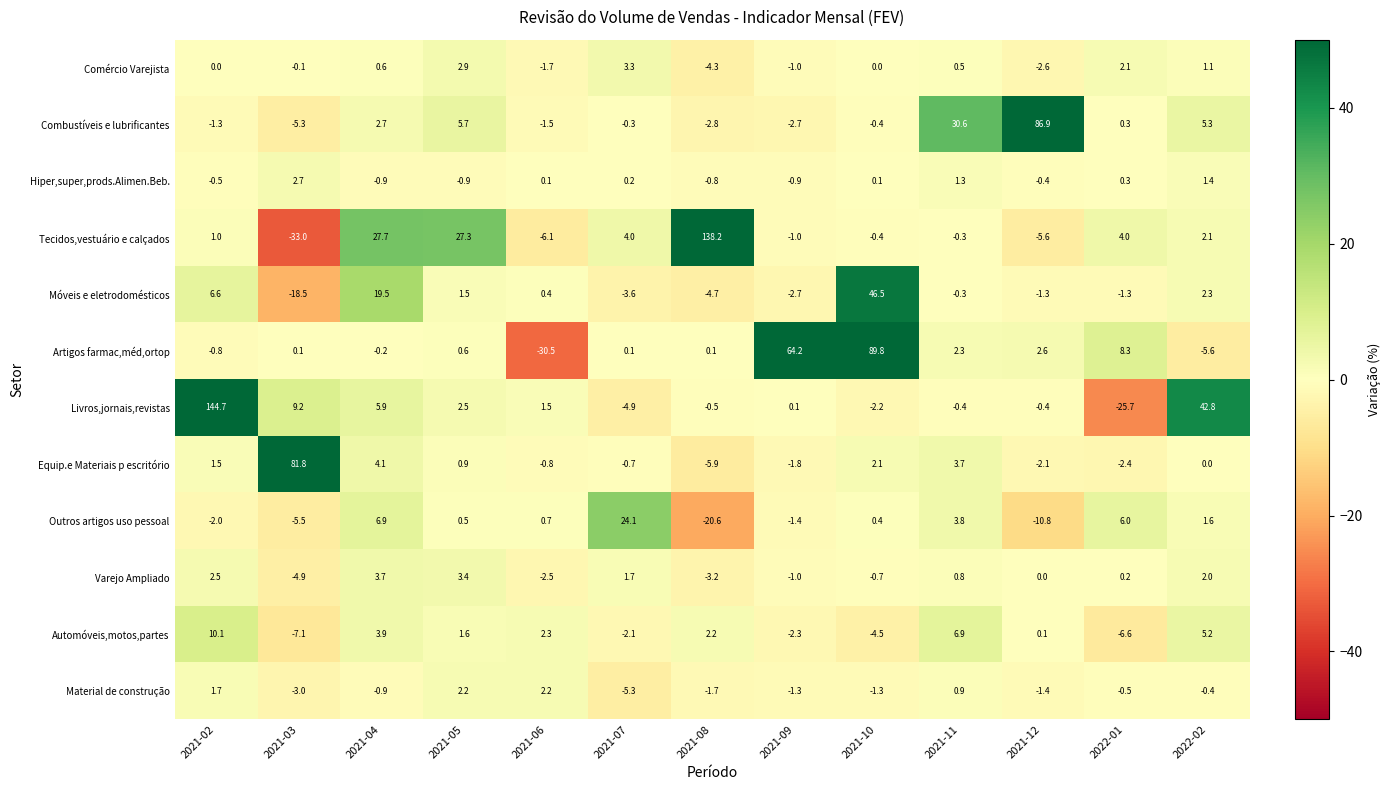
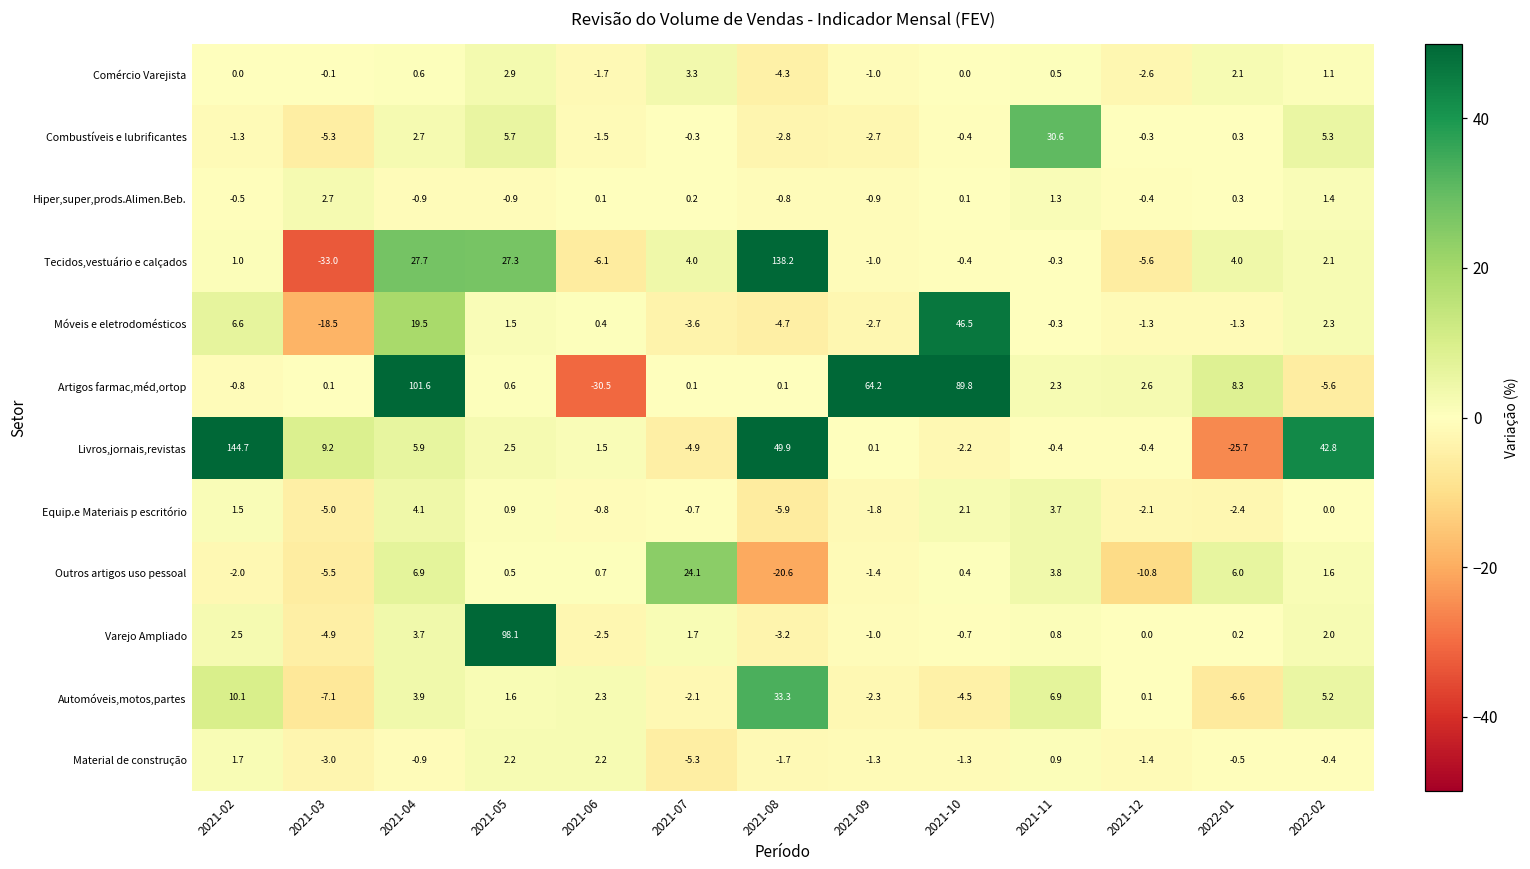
  {
    "Comércio Varejista": {
      "2021-02": 0.0,
      "2021-03": -0.1,
      "2021-04": 0.6,
      "2021-05": 2.9,
      "2021-06": -1.7,
      "2021-07": 3.3,
      "2021-08": -4.3,
      "2021-09": -1.0,
      "2021-10": 0.0,
      "2021-11": 0.5,
      "2021-12": -2.6,
      "2022-01": 2.1,
      "2022-02": 1.1
    },
    "Combustíveis e lubrificantes": {
      "2021-02": -1.3,
      "2021-03": -5.3,
      "2021-04": 2.7,
      "2021-05": 5.7,
      "2021-06": -1.5,
      "2021-07": -0.3,
      "2021-08": -2.8,
      "2021-09": -2.7,
      "2021-10": -0.4,
      "2021-11": 30.6,
-     "2021-12": 86.9,
+     "2021-12": -0.3,
      "2022-01": 0.3,
      "2022-02": 5.3
    },
    "Hiper,super,prods.Alimen.Beb.": {
      "2021-02": -0.5,
      "2021-03": 2.7,
      "2021-04": -0.9,
      "2021-05": -0.9,
      "2021-06": 0.1,
      "2021-07": 0.2,
      "2021-08": -0.8,
      "2021-09": -0.9,
      "2021-10": 0.1,
      "2021-11": 1.3,
      "2021-12": -0.4,
      "2022-01": 0.3,
      "2022-02": 1.4
    },
    "Tecidos,vestuário e calçados": {
      "2021-02": 1.0,
      "2021-03": -33.0,
      "2021-04": 27.7,
      "2021-05": 27.3,
      "2021-06": -6.1,
      "2021-07": 4.0,
      "2021-08": 138.2,
      "2021-09": -1.0,
      "2021-10": -0.4,
      "2021-11": -0.3,
      "2021-12": -5.6,
      "2022-01": 4.0,
      "2022-02": 2.1
    },
    "Móveis e eletrodomésticos": {
      "2021-02": 6.6,
      "2021-03": -18.5,
      "2021-04": 19.5,
      "2021-05": 1.5,
      "2021-06": 0.4,
      "2021-07": -3.6,
      "2021-08": -4.7,
      "2021-09": -2.7,
      "2021-10": 46.5,
      "2021-11": -0.3,
      "2021-12": -1.3,
      "2022-01": -1.3,
      "2022-02": 2.3
    },
    "Artigos farmac,méd,ortop": {
      "2021-02": -0.8,
      "2021-03": 0.1,
-     "2021-04": -0.2,
+     "2021-04": 101.6,
      "2021-05": 0.6,
      "2021-06": -30.5,
      "2021-07": 0.1,
      "2021-08": 0.1,
      "2021-09": 64.2,
      "2021-10": 89.8,
      "2021-11": 2.3,
      "2021-12": 2.6,
      "2022-01": 8.3,
      "2022-02": -5.6
    },
    "Livros,jornais,revistas": {
      "2021-02": 144.7,
      "2021-03": 9.2,
      "2021-04": 5.9,
      "2021-05": 2.5,
      "2021-06": 1.5,
      "2021-07": -4.9,
-     "2021-08": -0.5,
+     "2021-08": 49.9,
      "2021-09": 0.1,
      "2021-10": -2.2,
      "2021-11": -0.4,
      "2021-12": -0.4,
      "2022-01": -25.7,
      "2022-02": 42.8
    },
    "Equip.e Materiais p escritório": {
      "2021-02": 1.5,
-     "2021-03": 81.8,
+     "2021-03": -5.0,
      "2021-04": 4.1,
      "2021-05": 0.9,
      "2021-06": -0.8,
      "2021-07": -0.7,
      "2021-08": -5.9,
      "2021-09": -1.8,
      "2021-10": 2.1,
      "2021-11": 3.7,
      "2021-12": -2.1,
      "2022-01": -2.4,
      "2022-02": 0.0
    },
    "Outros artigos uso pessoal": {
      "2021-02": -2.0,
      "2021-03": -5.5,
      "2021-04": 6.9,
      "2021-05": 0.5,
      "2021-06": 0.7,
      "2021-07": 24.1,
      "2021-08": -20.6,
      "2021-09": -1.4,
      "2021-10": 0.4,
      "2021-11": 3.8,
      "2021-12": -10.8,
      "2022-01": 6.0,
      "2022-02": 1.6
    },
    "Varejo Ampliado": {
      "2021-02": 2.5,
      "2021-03": -4.9,
      "2021-04": 3.7,
-     "2021-05": 3.4,
+     "2021-05": 98.1,
      "2021-06": -2.5,
      "2021-07": 1.7,
      "2021-08": -3.2,
      "2021-09": -1.0,
      "2021-10": -0.7,
      "2021-11": 0.8,
      "2021-12": 0.0,
      "2022-01": 0.2,
      "2022-02": 2.0
    },
    "Automóveis,motos,partes": {
      "2021-02": 10.1,
      "2021-03": -7.1,
      "2021-04": 3.9,
      "2021-05": 1.6,
      "2021-06": 2.3,
      "2021-07": -2.1,
-     "2021-08": 2.2,
+     "2021-08": 33.3,
      "2021-09": -2.3,
      "2021-10": -4.5,
      "2021-11": 6.9,
      "2021-12": 0.1,
      "2022-01": -6.6,
      "2022-02": 5.2
    },
    "Material de construção": {
      "2021-02": 1.7,
      "2021-03": -3.0,
      "2021-04": -0.9,
      "2021-05": 2.2,
      "2021-06": 2.2,
      "2021-07": -5.3,
      "2021-08": -1.7,
      "2021-09": -1.3,
      "2021-10": -1.3,
      "2021-11": 0.9,
      "2021-12": -1.4,
      "2022-01": -0.5,
      "2022-02": -0.4
    }
  }
